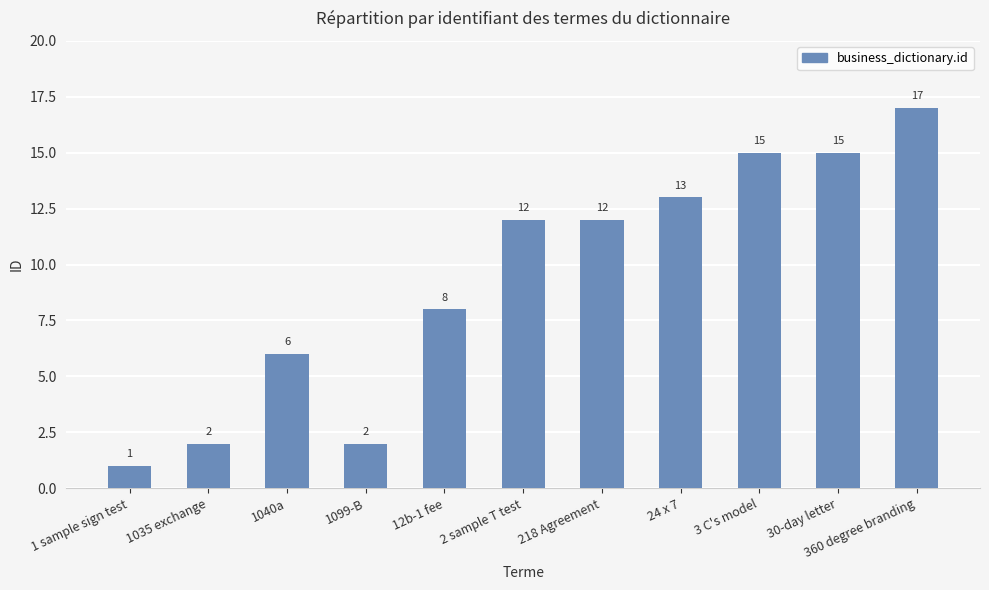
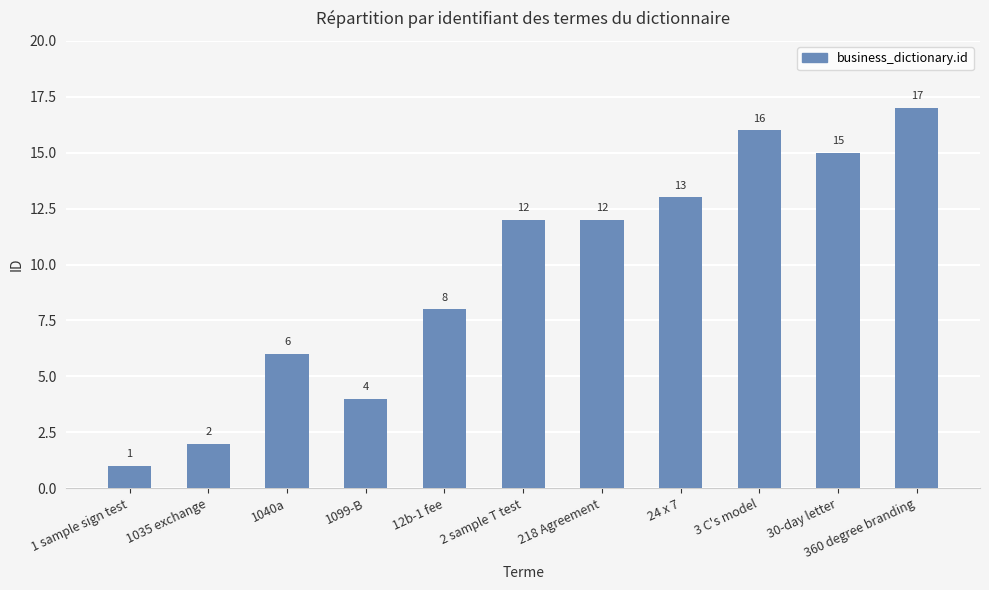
  {
    "1 sample sign test": 1,
    "1035 exchange": 2,
    "1040a": 6,
-   "1099-B": 2,
+   "1099-B": 4,
    "12b-1 fee": 8,
    "2 sample T test": 12,
    "218 Agreement": 12,
    "24 x 7": 13,
-   "3 C's model": 15,
+   "3 C's model": 16,
    "30-day letter": 15,
    "360 degree branding": 17
  }
